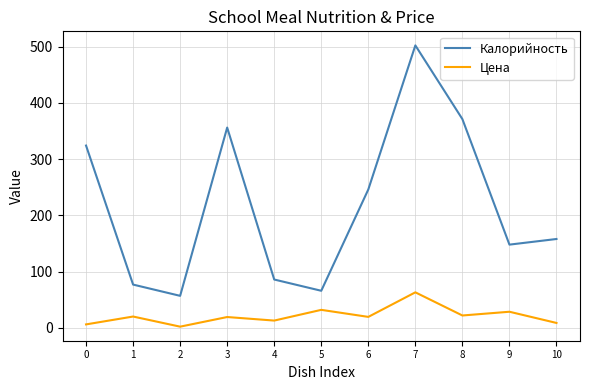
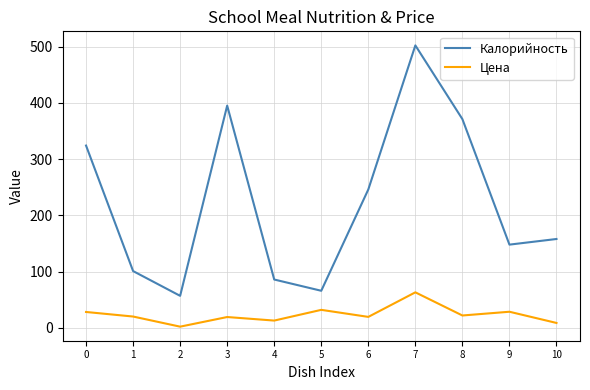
  {
    "Калорийность": {
      "0": 320,
-     "1": 80,
+     "1": 100,
      "2": 60,
-     "3": 360,
+     "3": 400,
      "4": 90,
      "5": 70,
      "6": 250,
      "7": 500,
      "8": 370,
      "9": 150,
      "10": 160
    },
    "Цена": {
-     "0": 10,
+     "0": 30,
      "1": 20,
      "2": 0,
      "3": 20,
      "4": 10,
      "5": 30,
      "6": 20,
      "7": 60,
      "8": 20,
      "9": 30,
      "10": 10
    }
  }
